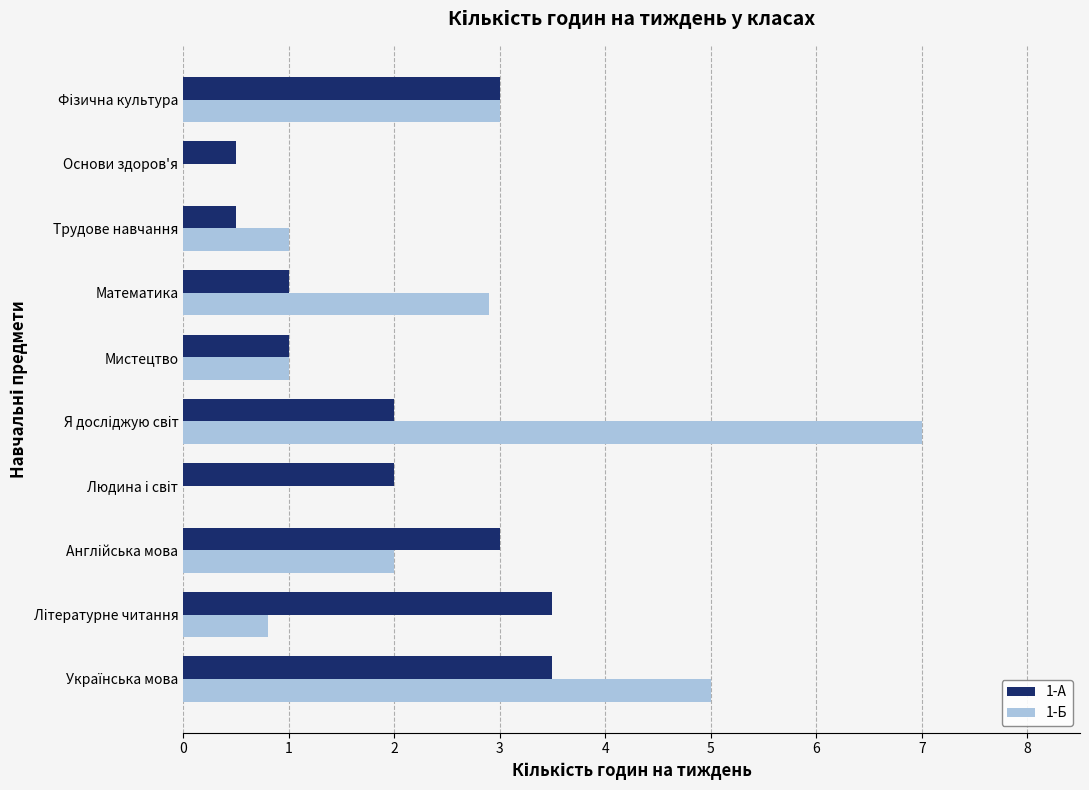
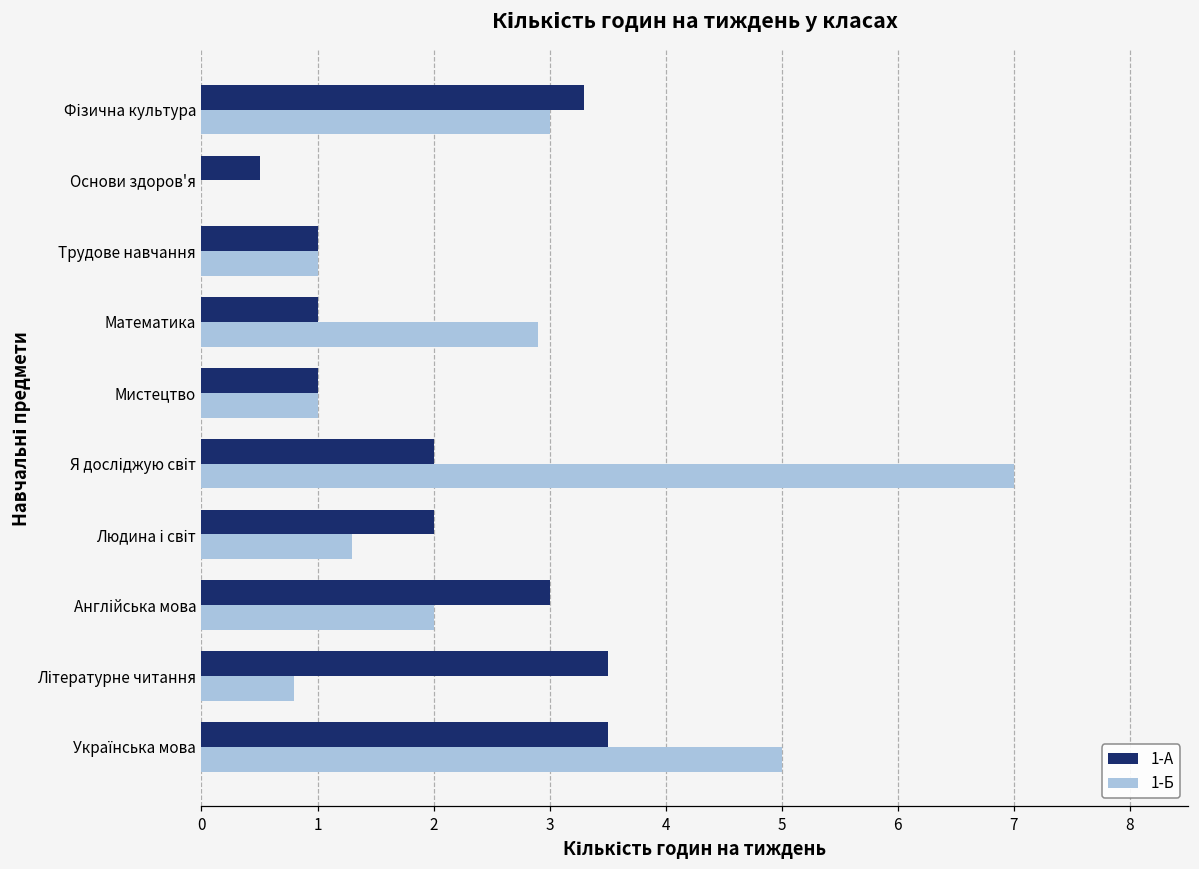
  {
    "1-А": {
-     "Фізична культура": 3.0,
+     "Фізична культура": 3.3,
      "Основи здоров'я": 0.5,
-     "Трудове навчання": 0.5,
+     "Трудове навчання": 1.0,
      "Математика": 1.0,
      "Мистецтво": 1.0,
      "Я досліджую світ": 2.0,
      "Людина і світ": 2.0,
      "Англійська мова": 3.0,
      "Літературне читання": 3.5,
      "Українська мова": 3.5
    },
    "1-Б": {
      "Фізична культура": 3.0,
      "Основи здоров'я": 0.0,
      "Трудове навчання": 1.0,
      "Математика": 2.9,
      "Мистецтво": 1.0,
      "Я досліджую світ": 7.0,
-     "Людина і світ": 0.0,
+     "Людина і світ": 1.3,
      "Англійська мова": 2.0,
      "Літературне читання": 0.8,
      "Українська мова": 5.0
    }
  }
